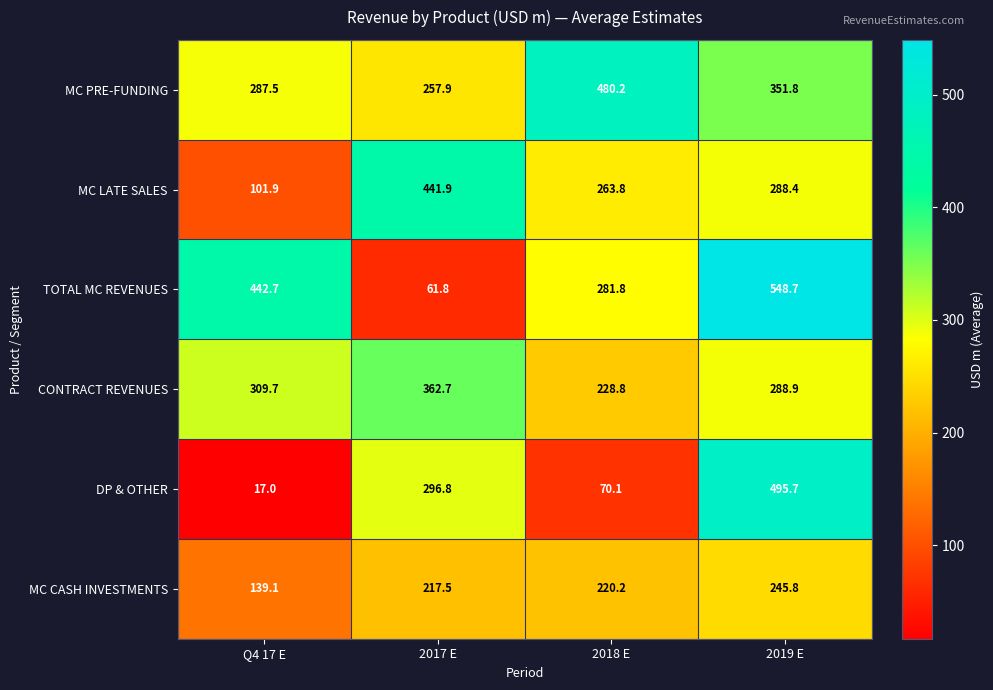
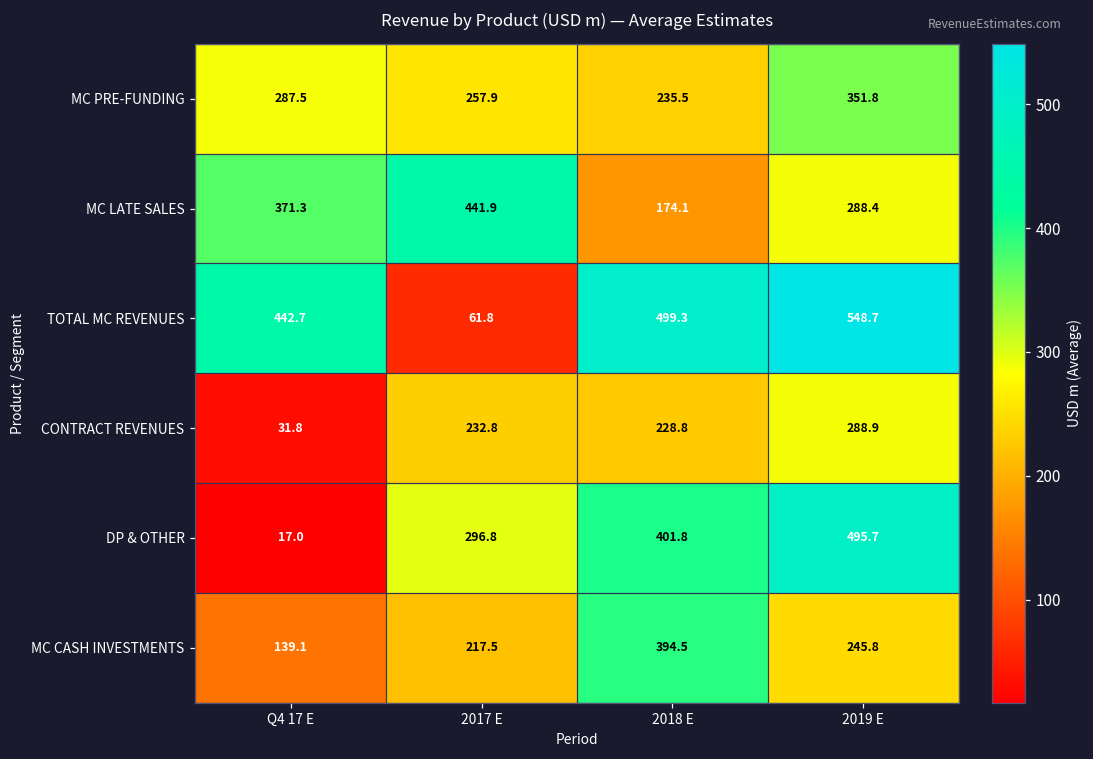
  {
    "MC PRE-FUNDING": {
      "Q4 17 E": 287.5,
      "2017 E": 257.9,
-     "2018 E": 480.2,
+     "2018 E": 235.5,
      "2019 E": 351.8
    },
    "MC LATE SALES": {
-     "Q4 17 E": 101.9,
+     "Q4 17 E": 371.3,
      "2017 E": 441.9,
-     "2018 E": 263.8,
+     "2018 E": 174.1,
      "2019 E": 288.4
    },
    "TOTAL MC REVENUES": {
      "Q4 17 E": 442.7,
      "2017 E": 61.8,
-     "2018 E": 281.8,
+     "2018 E": 499.3,
      "2019 E": 548.7
    },
    "CONTRACT REVENUES": {
-     "Q4 17 E": 309.7,
-     "2017 E": 362.7,
+     "Q4 17 E": 31.8,
+     "2017 E": 232.8,
      "2018 E": 228.8,
      "2019 E": 288.9
    },
    "DP & OTHER": {
      "Q4 17 E": 17.0,
      "2017 E": 296.8,
-     "2018 E": 70.1,
+     "2018 E": 401.8,
      "2019 E": 495.7
    },
    "MC CASH INVESTMENTS": {
      "Q4 17 E": 139.1,
      "2017 E": 217.5,
-     "2018 E": 220.2,
+     "2018 E": 394.5,
      "2019 E": 245.8
    }
  }
